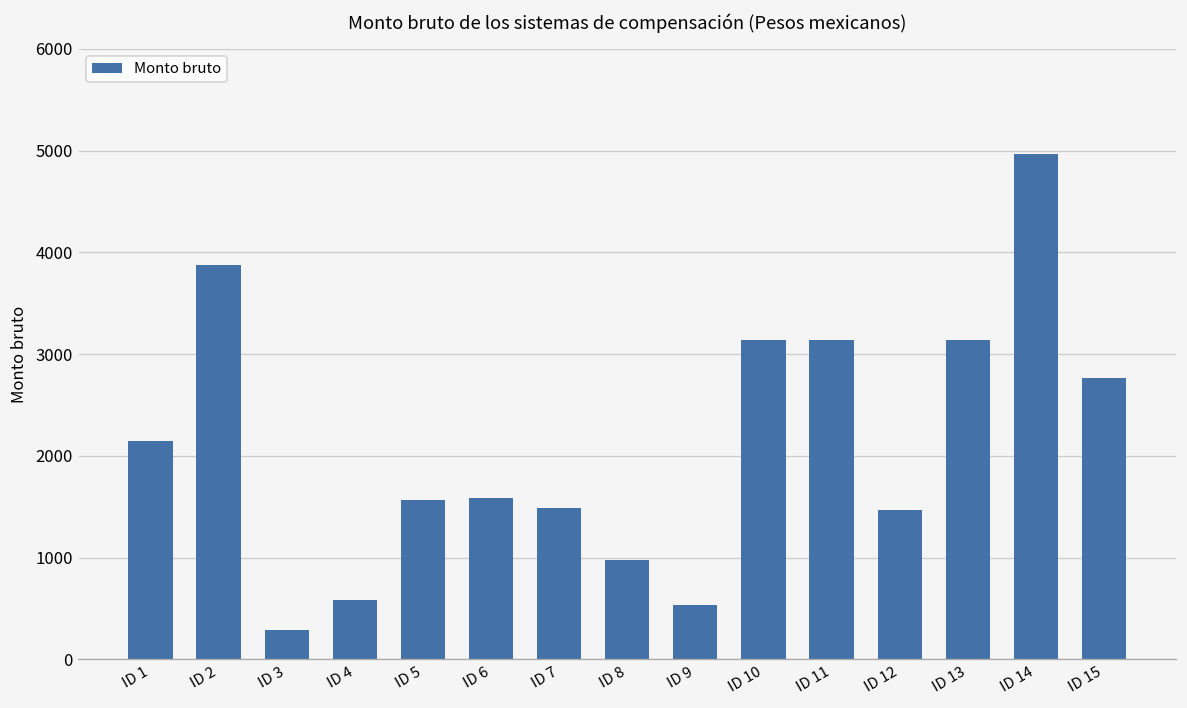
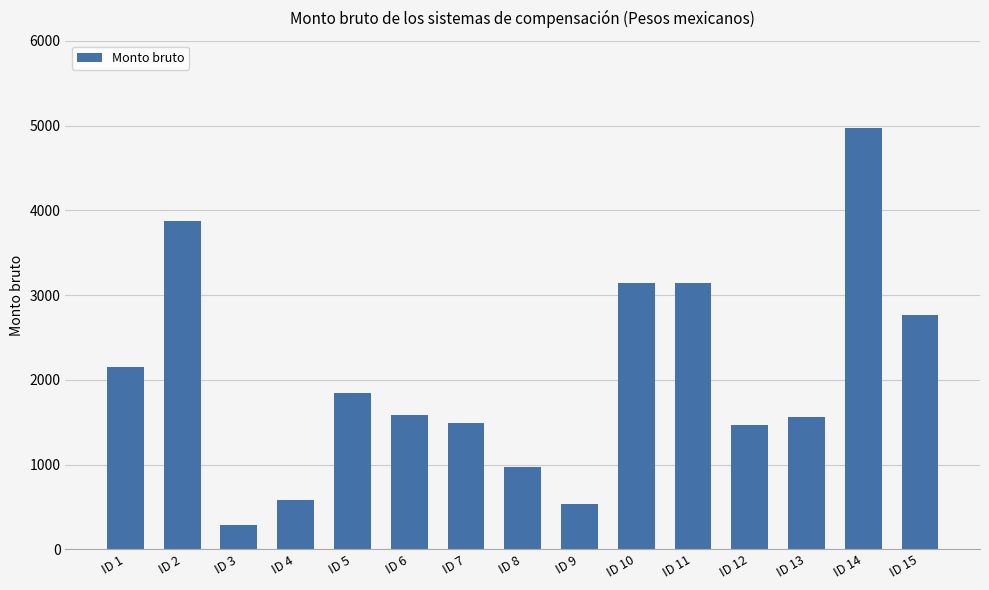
  {
    "ID 1": 2100,
    "ID 2": 3900,
    "ID 3": 300,
    "ID 4": 600,
-   "ID 5": 1600,
+   "ID 5": 1800,
    "ID 6": 1600,
    "ID 7": 1500,
    "ID 8": 1000,
    "ID 9": 500,
    "ID 10": 3100,
    "ID 11": 3100,
    "ID 12": 1500,
-   "ID 13": 3100,
+   "ID 13": 1600,
    "ID 14": 5000,
    "ID 15": 2800
  }
